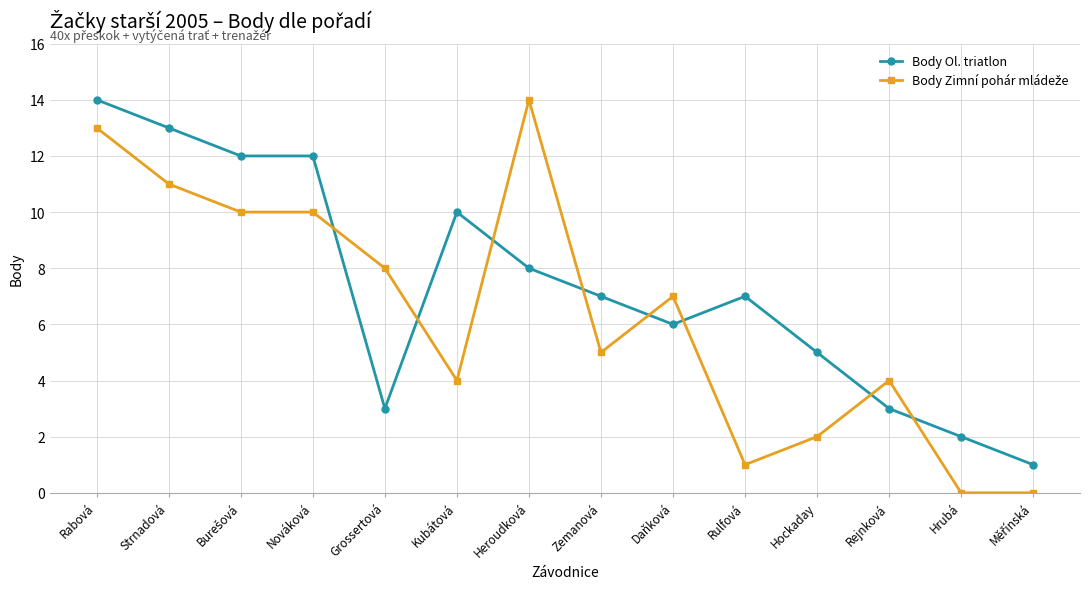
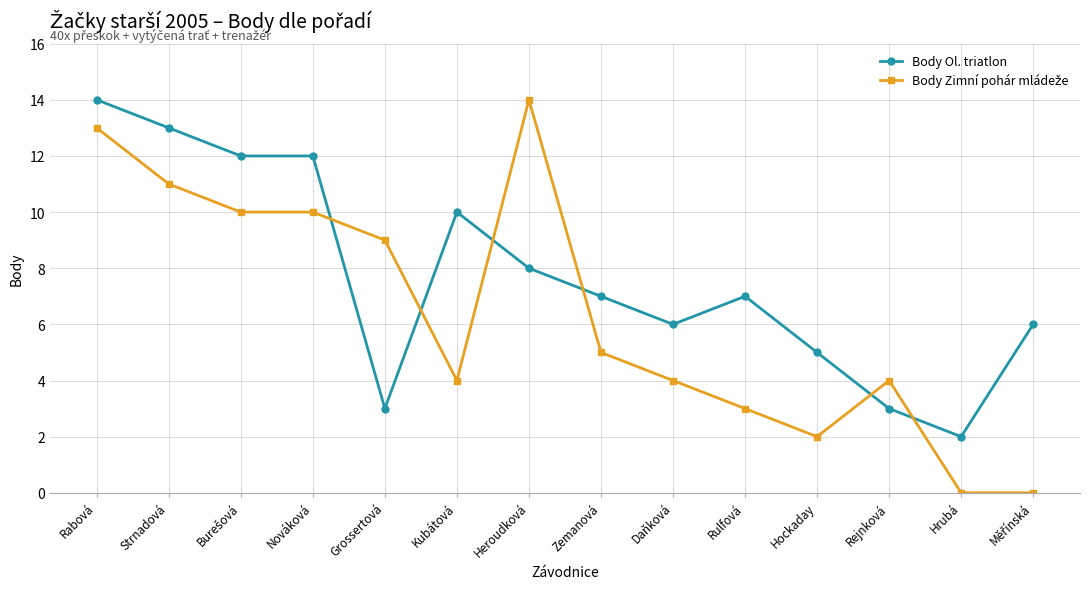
  {
    "Body Ol. triatlon": {
      "Rabová": 14,
      "Strnadová": 13,
      "Burešová": 12,
      "Nováková": 12,
      "Grossertová": 3,
      "Kubátová": 10,
      "Heroudková": 8,
      "Zemanová": 7,
      "Daňková": 6,
      "Rulfová": 7,
      "Hockaday": 5,
      "Rejnková": 3,
      "Hrubá": 2,
-     "Měřínská": 1
+     "Měřínská": 6
    },
    "Body Zimní pohár mládeže": {
      "Rabová": 13,
      "Strnadová": 11,
      "Burešová": 10,
      "Nováková": 10,
-     "Grossertová": 8,
+     "Grossertová": 9,
      "Kubátová": 4,
      "Heroudková": 14,
      "Zemanová": 5,
-     "Daňková": 7,
-     "Rulfová": 1,
+     "Daňková": 4,
+     "Rulfová": 3,
      "Hockaday": 2,
      "Rejnková": 4,
      "Hrubá": 0,
      "Měřínská": 0
    }
  }
